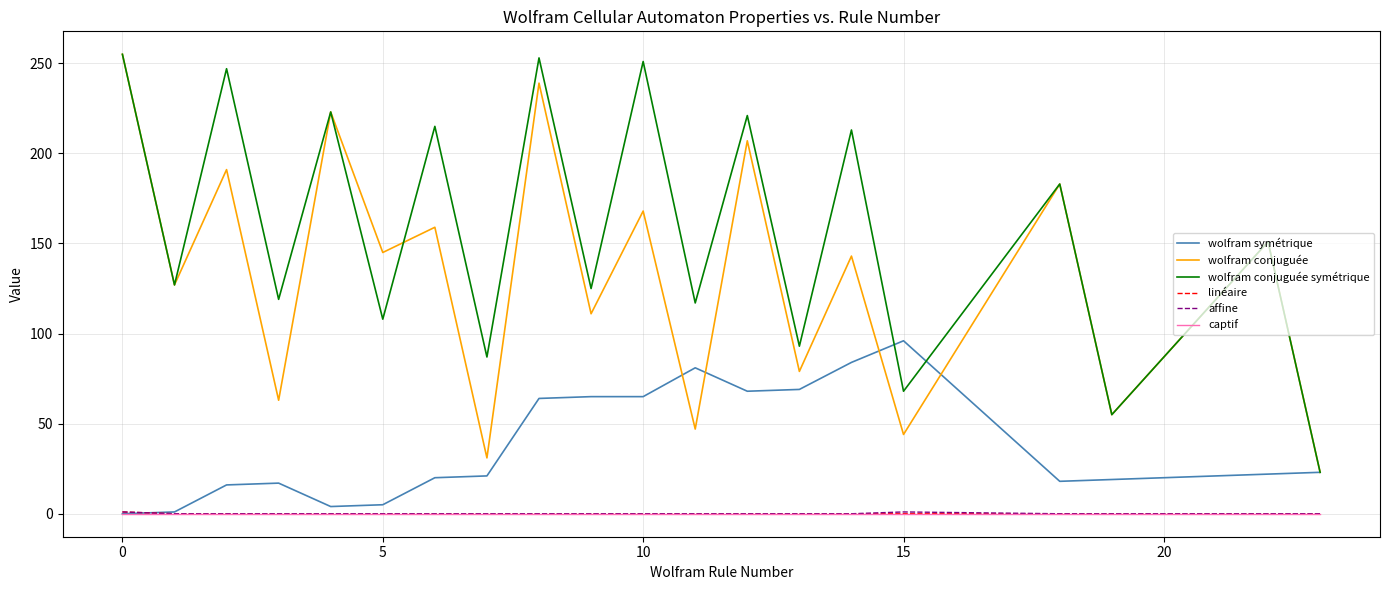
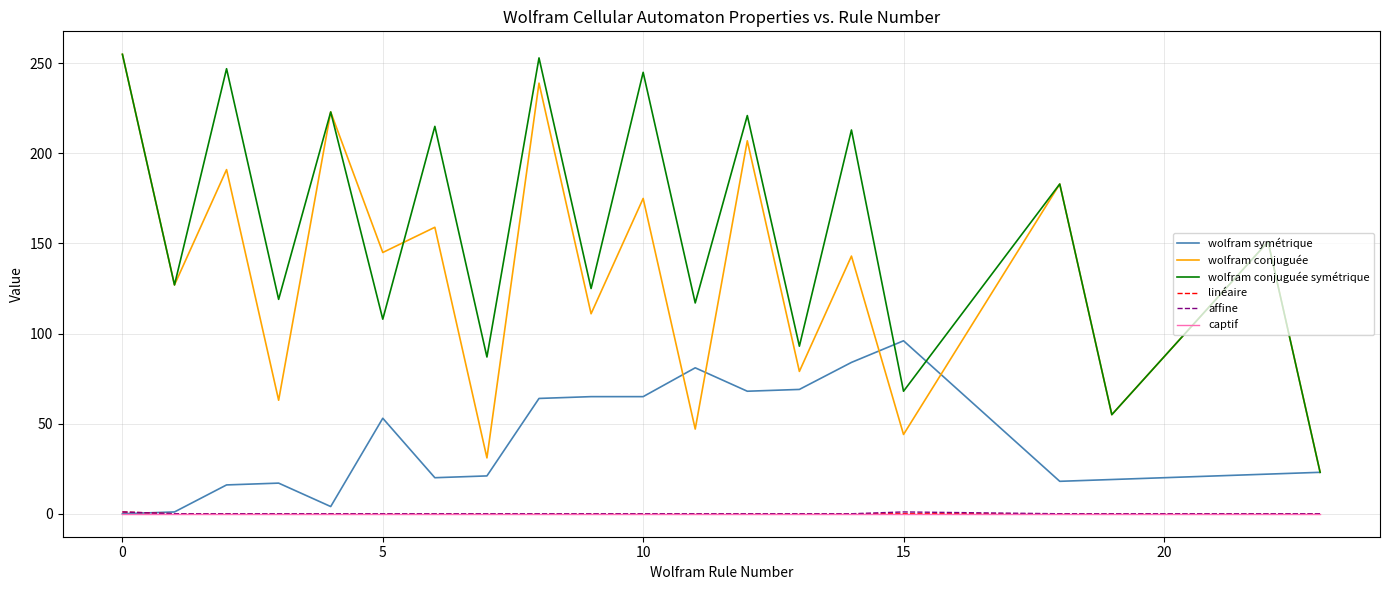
  {
    "wolfram symétrique": {
-     "5": 5,
+     "5": 53,
      "10": 65,
      "15": 96
    },
    "wolfram conjuguée": {
      "5": 145,
-     "10": 168,
+     "10": 175,
      "15": 44
    },
    "wolfram conjuguée symétrique": {
      "5": 108,
-     "10": 251,
+     "10": 245,
      "15": 68
    }
  }
